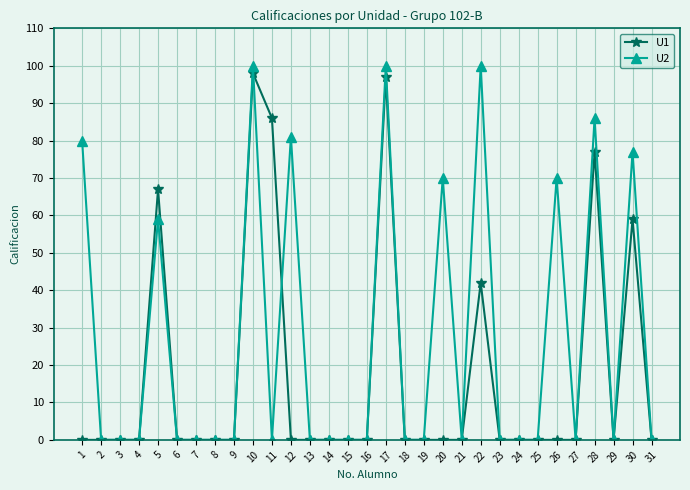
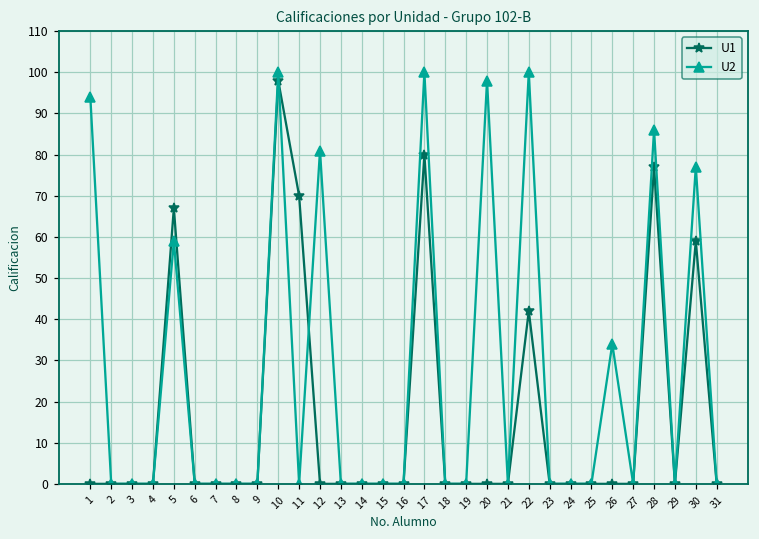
  {
    "U1": {
      "1": 0,
      "5": 67,
      "10": 98,
-     "11": 86,
+     "11": 70,
      "12": 0,
-     "17": 97,
+     "17": 80,
      "20": 0,
      "22": 42,
      "26": 0,
      "28": 77,
      "30": 59
    },
    "U2": {
-     "1": 80,
+     "1": 94,
      "5": 59,
      "10": 100,
      "11": 0,
      "12": 81,
      "17": 100,
-     "20": 70,
+     "20": 98,
      "22": 100,
-     "26": 70,
+     "26": 34,
      "28": 86,
      "30": 77
    }
  }
